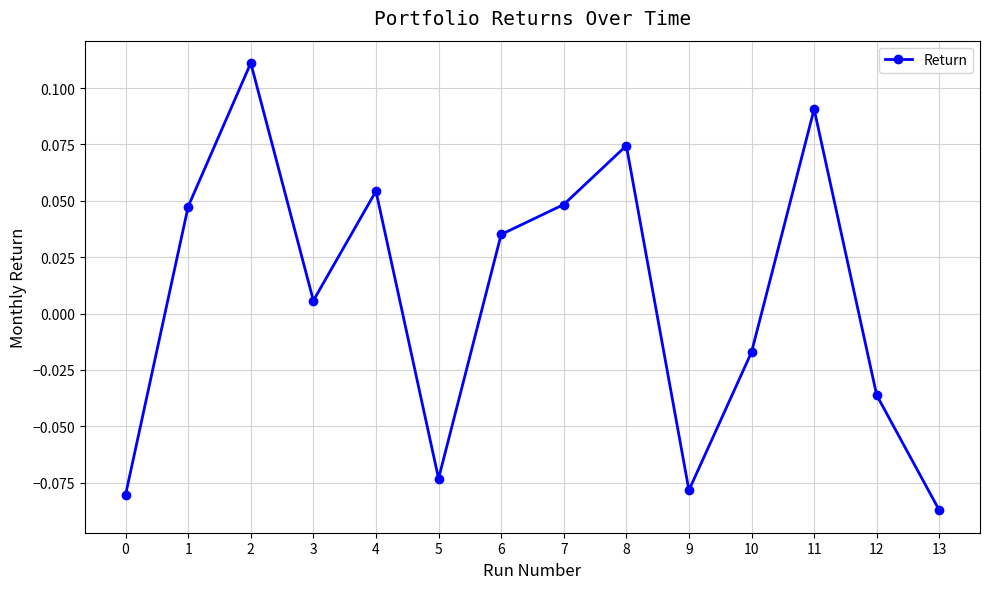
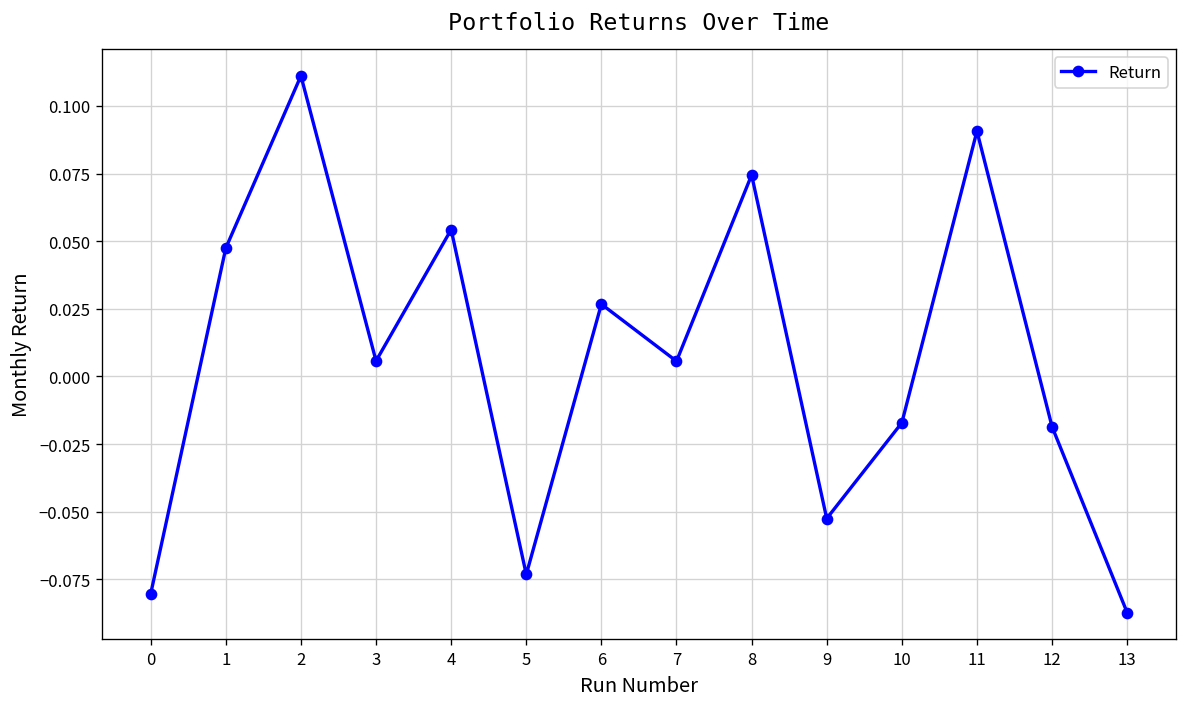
  {
    "0": -0.080,
    "1": 0.047,
    "2": 0.111,
    "3": 0.006,
    "4": 0.054,
    "5": -0.073,
-   "6": 0.035,
-   "7": 0.048,
+   "6": 0.027,
+   "7": 0.006,
    "8": 0.074,
-   "9": -0.078,
+   "9": -0.052,
    "10": -0.017,
    "11": 0.091,
-   "12": -0.036,
+   "12": -0.019,
    "13": -0.087
  }
